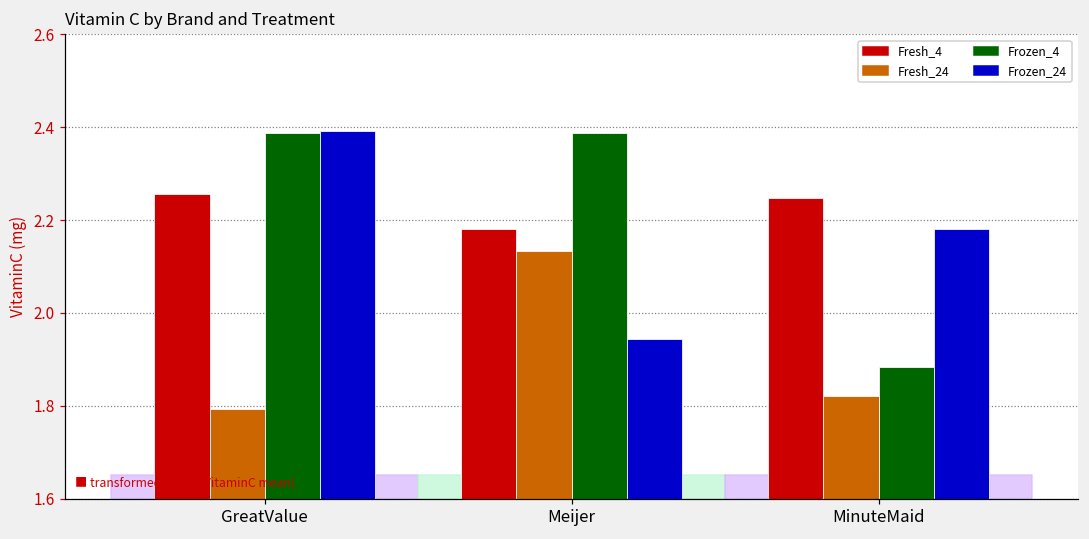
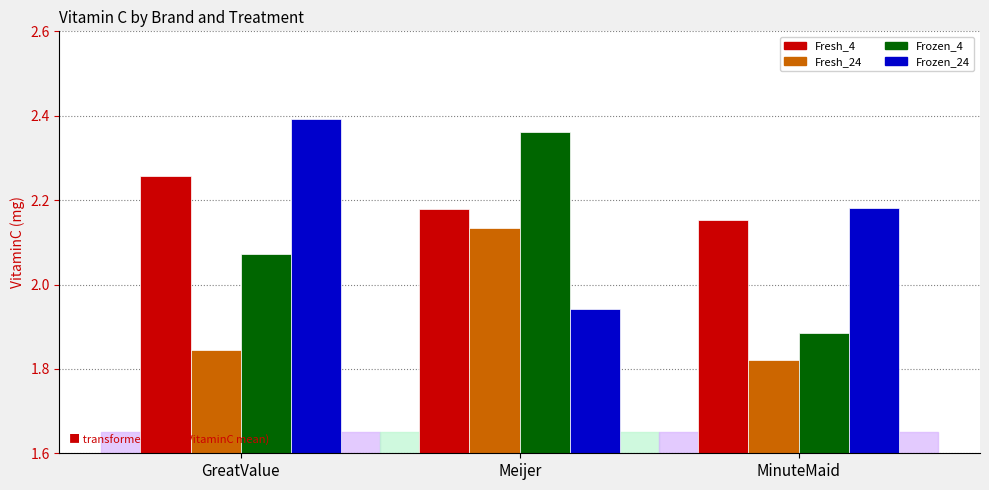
  {
    "Fresh_4": {
      "GreatValue": 2.26,
      "Meijer": 2.18,
-     "MinuteMaid": 2.25
+     "MinuteMaid": 2.15
    },
    "Fresh_24": {
-     "GreatValue": 1.79,
+     "GreatValue": 1.85,
      "Meijer": 2.13,
      "MinuteMaid": 1.82
    },
    "Frozen_4": {
-     "GreatValue": 2.39,
-     "Meijer": 2.39,
+     "GreatValue": 2.07,
+     "Meijer": 2.36,
      "MinuteMaid": 1.88
    },
    "Frozen_24": {
      "GreatValue": 2.39,
      "Meijer": 1.94,
      "MinuteMaid": 2.18
    }
  }
